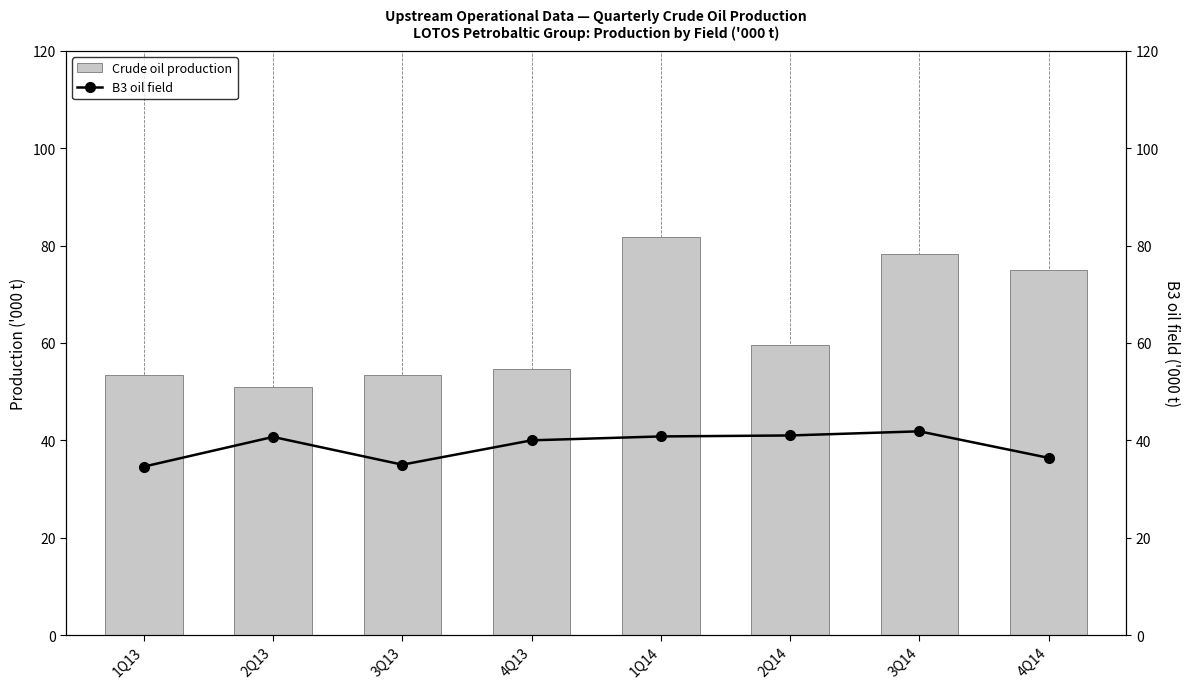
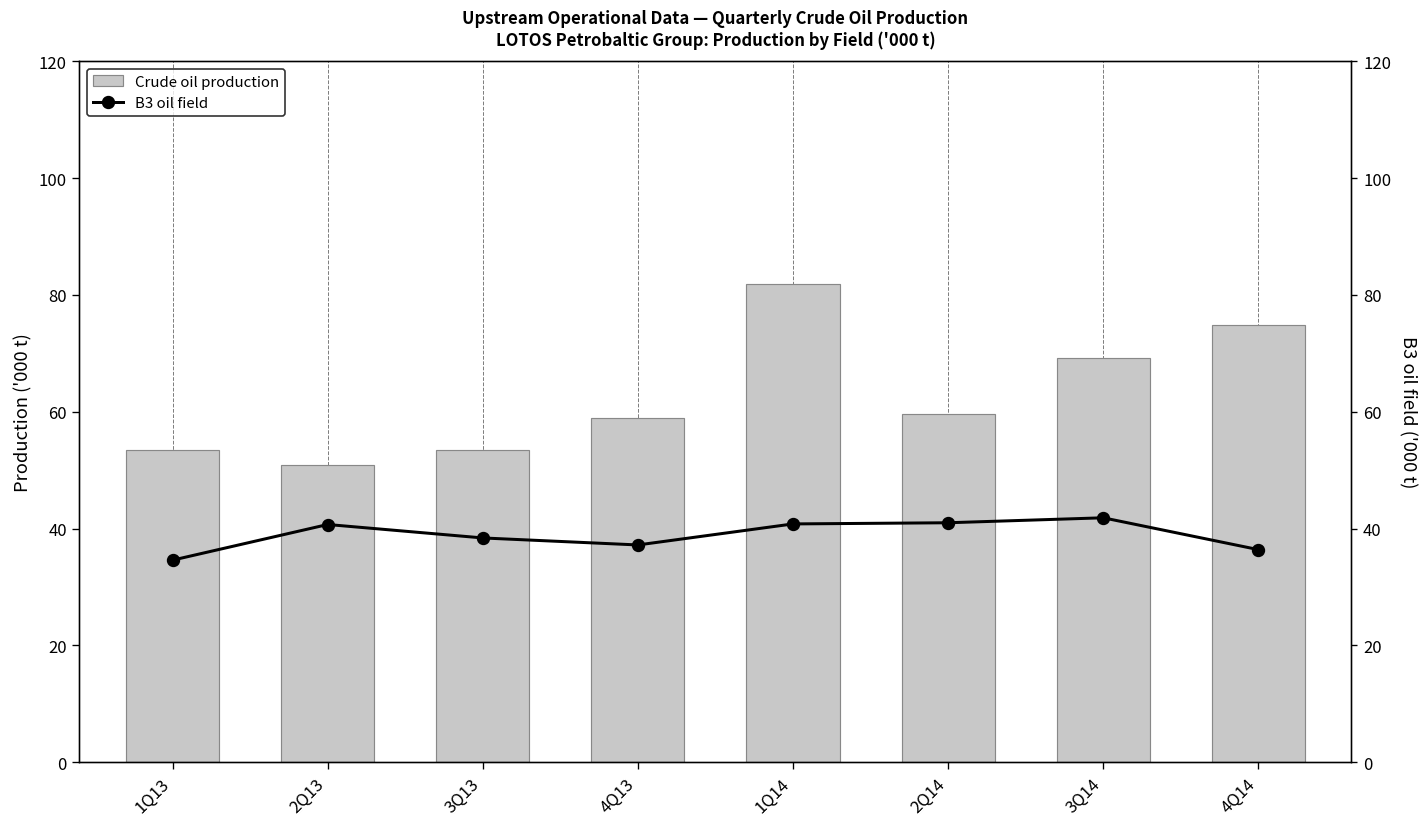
  {
    "Crude oil production": {
      "1Q13": 54,
      "2Q13": 51,
      "3Q13": 54,
-     "4Q13": 55,
+     "4Q13": 59,
      "1Q14": 82,
      "2Q14": 60,
-     "3Q14": 78,
+     "3Q14": 69,
      "4Q14": 75
    },
    "B3 oil field": {
      "1Q13": 35,
      "2Q13": 41,
-     "3Q13": 35,
-     "4Q13": 40,
+     "3Q13": 38,
+     "4Q13": 37,
      "1Q14": 41,
      "2Q14": 41,
      "3Q14": 42,
      "4Q14": 36
    }
  }
